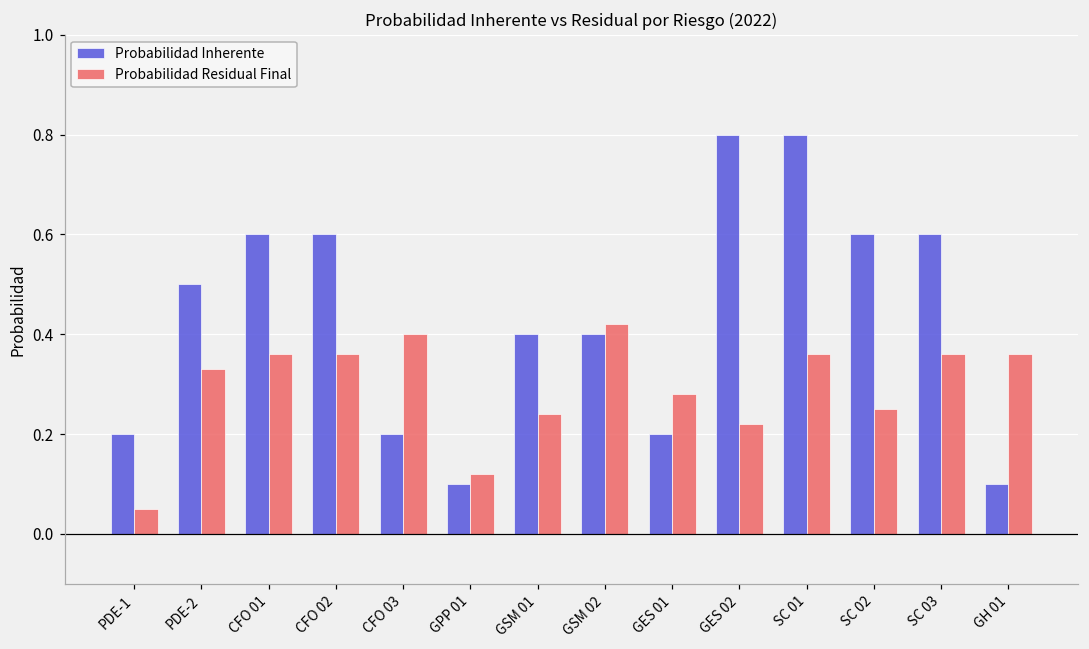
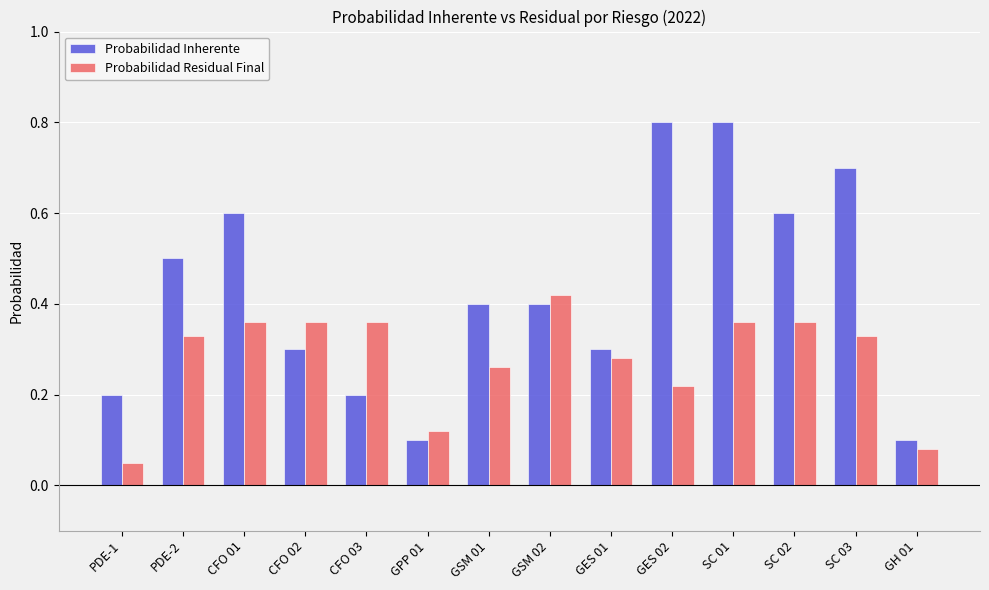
  {
    "Probabilidad Inherente": {
      "PDE-1": 0.2,
      "PDE-2": 0.5,
      "CFO 01": 0.6,
-     "CFO 02": 0.6,
+     "CFO 02": 0.3,
      "CFO 03": 0.2,
      "GPP 01": 0.1,
      "GSM 01": 0.4,
      "GSM 02": 0.4,
-     "GES 01": 0.2,
+     "GES 01": 0.3,
      "GES 02": 0.8,
      "SC 01": 0.8,
      "SC 02": 0.6,
-     "SC 03": 0.6,
+     "SC 03": 0.7,
      "GH 01": 0.1
    },
    "Probabilidad Residual Final": {
      "PDE-1": 0.05,
      "PDE-2": 0.33,
      "CFO 01": 0.36,
      "CFO 02": 0.36,
-     "CFO 03": 0.40,
+     "CFO 03": 0.36,
      "GPP 01": 0.12,
-     "GSM 01": 0.24,
+     "GSM 01": 0.26,
      "GSM 02": 0.42,
      "GES 01": 0.28,
      "GES 02": 0.22,
      "SC 01": 0.36,
-     "SC 02": 0.25,
-     "SC 03": 0.36,
-     "GH 01": 0.36
+     "SC 02": 0.36,
+     "SC 03": 0.33,
+     "GH 01": 0.08
    }
  }
